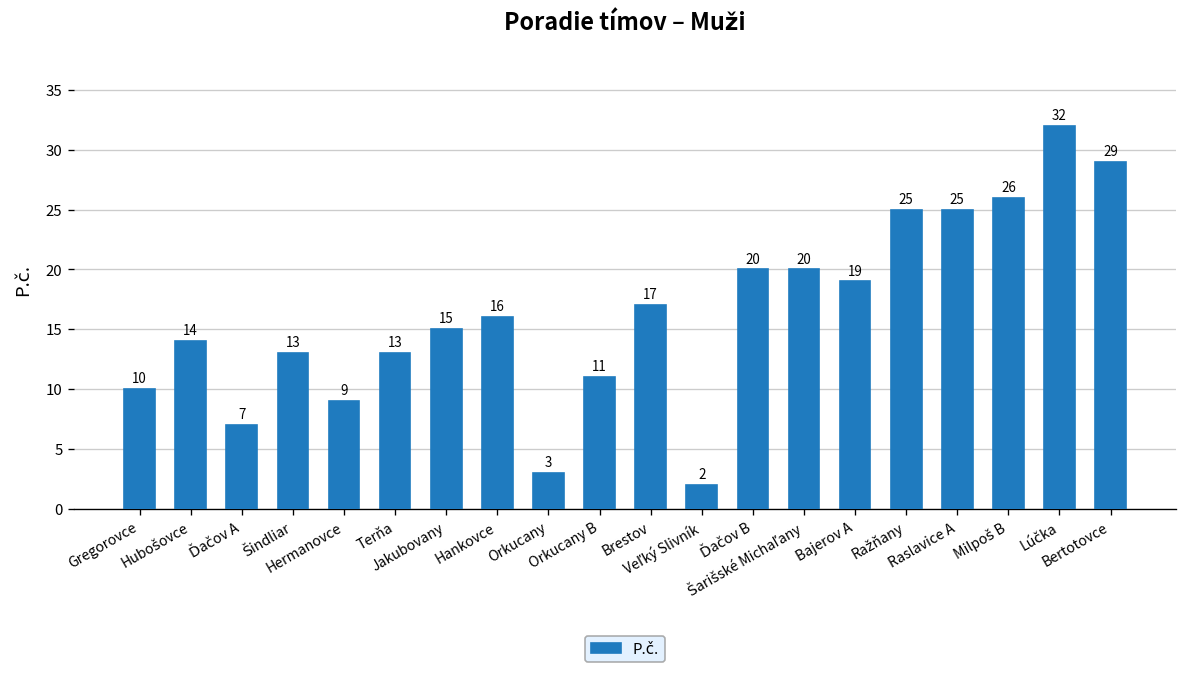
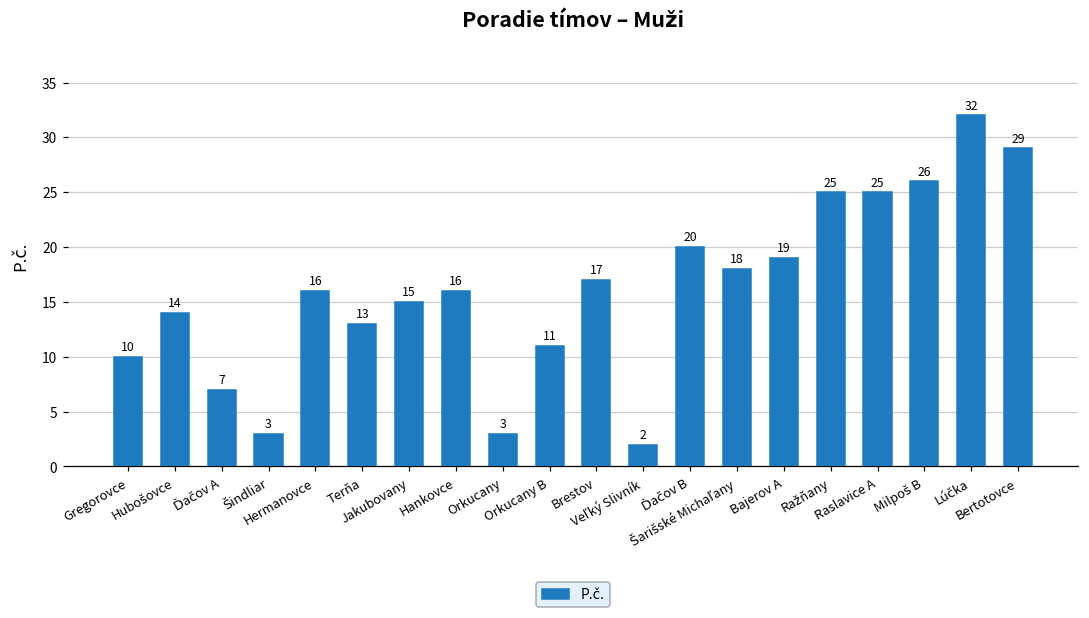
  {
    "Gregorovce": 10,
    "Hubošovce": 14,
    "Ďačov A": 7,
-   "Šindliar": 13,
-   "Hermanovce": 9,
+   "Šindliar": 3,
+   "Hermanovce": 16,
    "Terňa": 13,
    "Jakubovany": 15,
    "Hankovce": 16,
    "Orkucany": 3,
    "Orkucany B": 11,
    "Brestov": 17,
    "Veľký Slivník": 2,
    "Ďačov B": 20,
-   "Šarišské Michaľany": 20,
+   "Šarišské Michaľany": 18,
    "Bajerov A": 19,
    "Ražňany": 25,
    "Raslavice A": 25,
    "Milpoš B": 26,
    "Lúčka": 32,
    "Bertotovce": 29
  }
